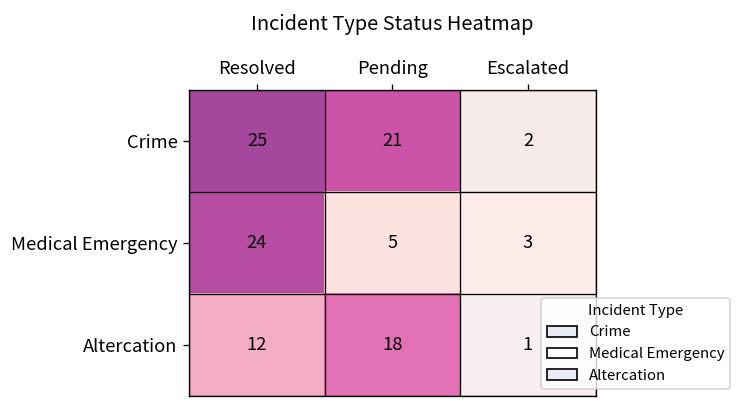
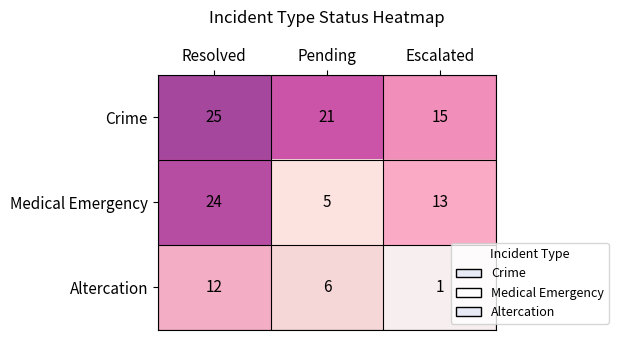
  {
    "Crime": {
      "Resolved": 25,
      "Pending": 21,
-     "Escalated": 2
+     "Escalated": 15
    },
    "Medical Emergency": {
      "Resolved": 24,
      "Pending": 5,
-     "Escalated": 3
+     "Escalated": 13
    },
    "Altercation": {
      "Resolved": 12,
-     "Pending": 18,
+     "Pending": 6,
      "Escalated": 1
    }
  }
